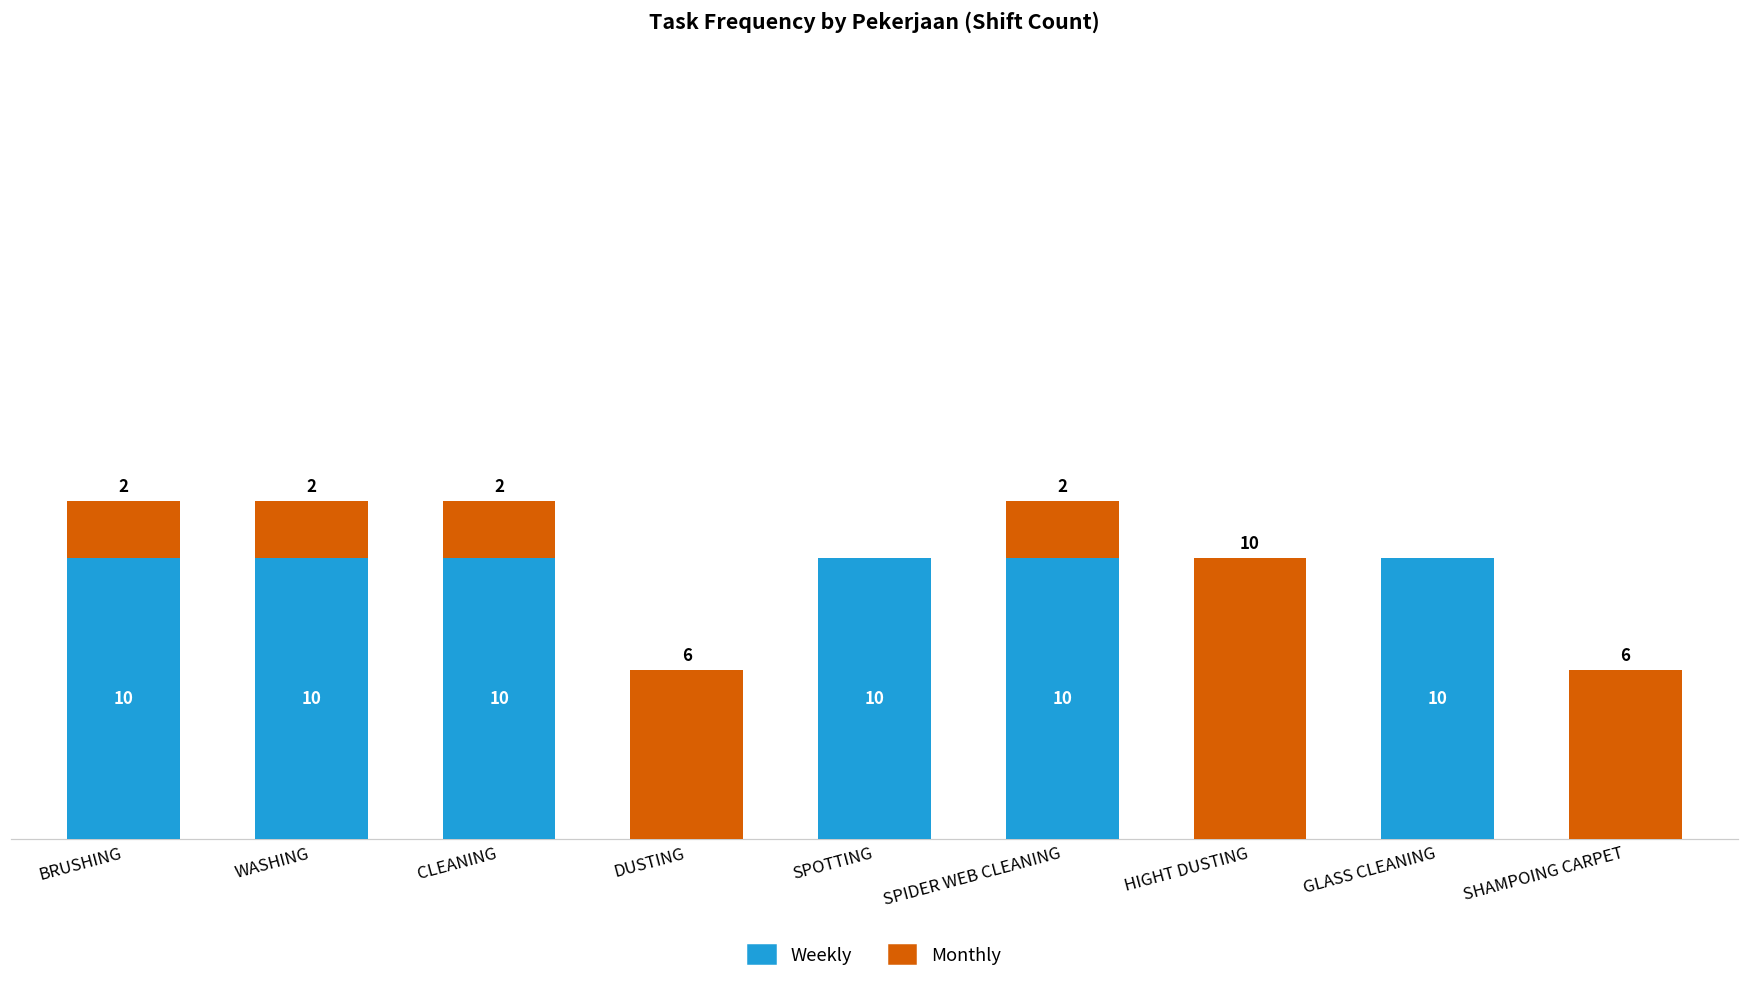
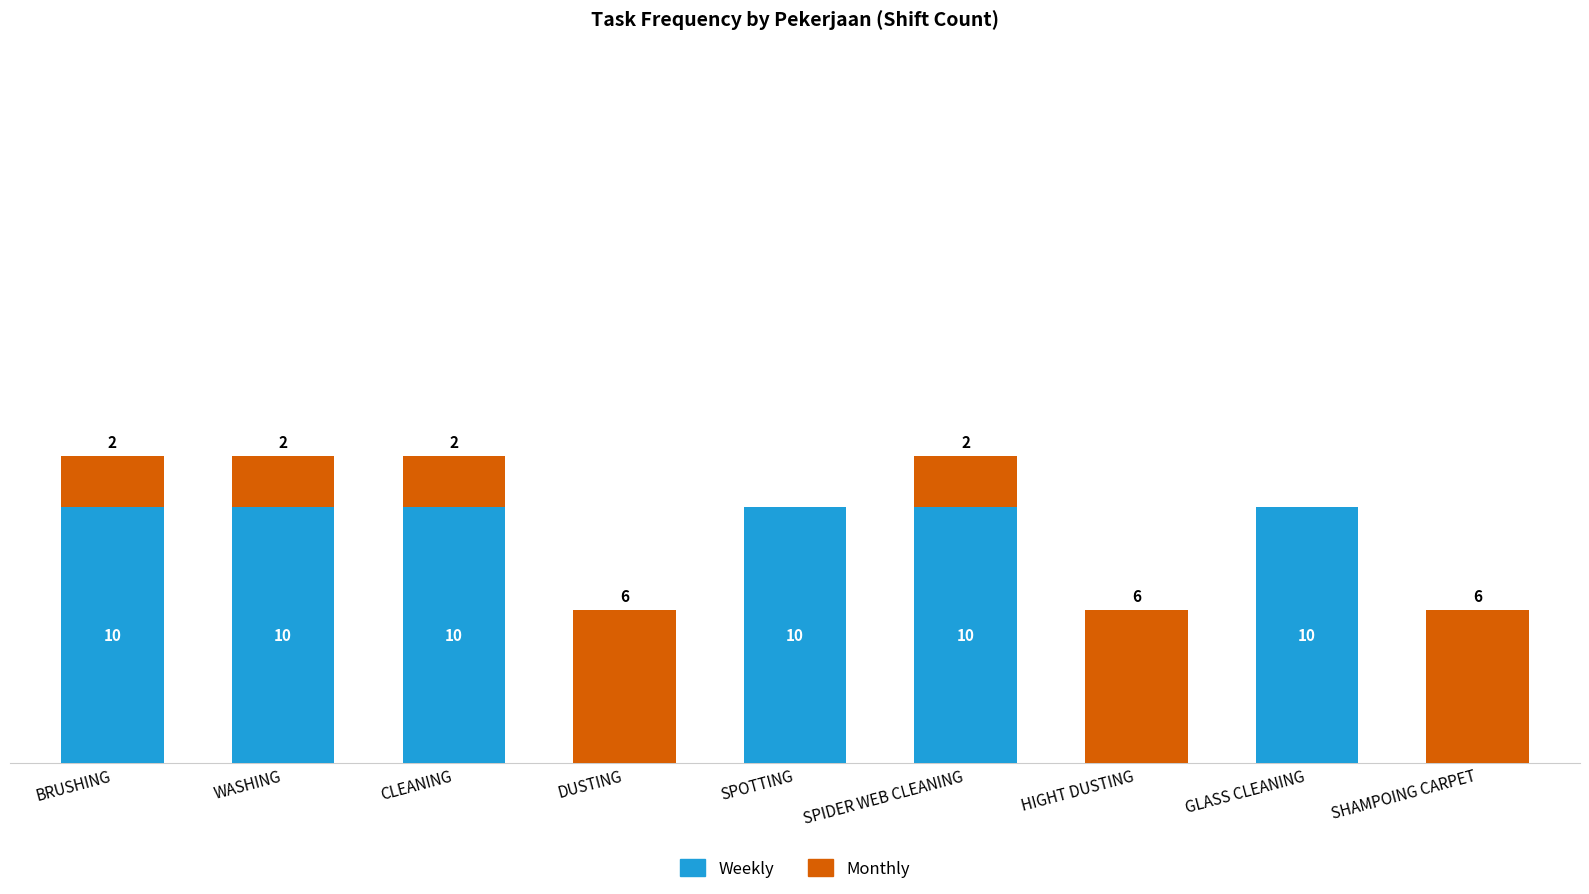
  {
    "Weekly": {
      "BRUSHING": 10,
      "WASHING": 10,
      "CLEANING": 10,
      "SPOTTING": 10,
      "SPIDER WEB CLEANING": 10,
      "GLASS CLEANING": 10
    },
    "Monthly": {
      "BRUSHING": 2,
      "WASHING": 2,
      "CLEANING": 2,
      "DUSTING": 6,
      "SPIDER WEB CLEANING": 2,
-     "HIGHT DUSTING": 10,
+     "HIGHT DUSTING": 6,
      "SHAMPOING CARPET": 6
    }
  }
